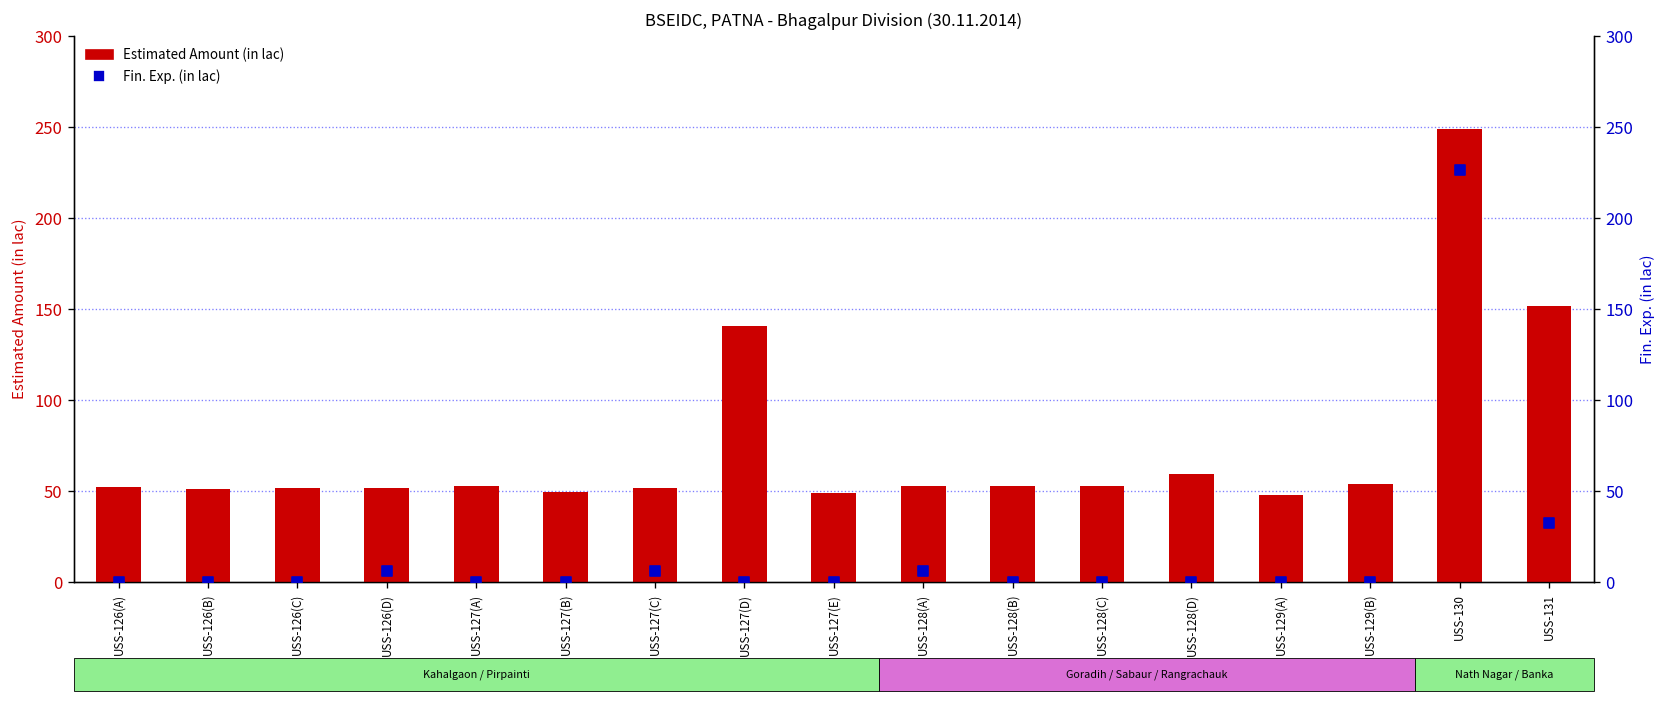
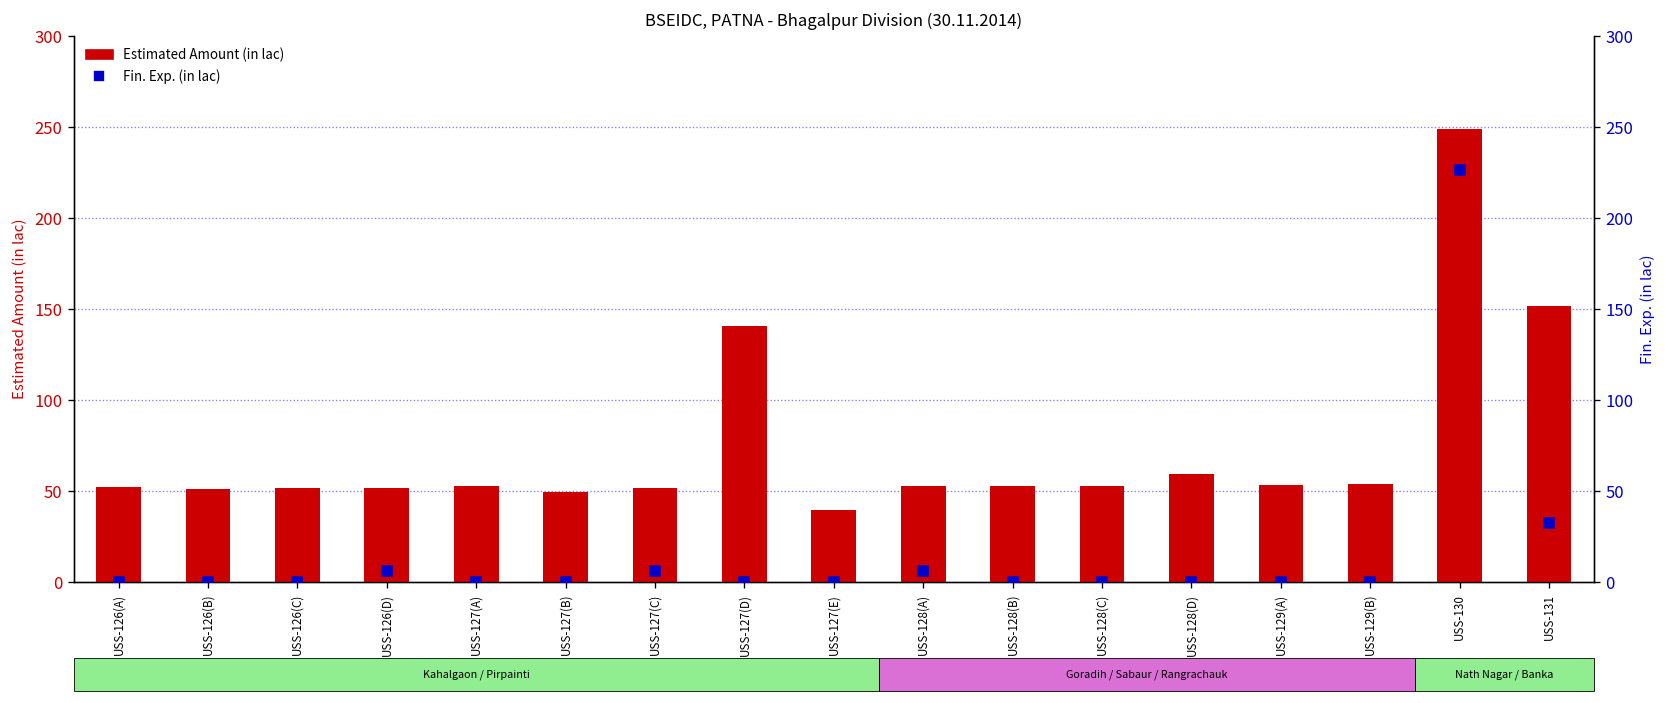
  {
    "Estimated Amount (in lac)": {
      "USS-126(A)": 52,
      "USS-126(B)": 51,
      "USS-126(C)": 51,
      "USS-126(D)": 51,
      "USS-127(A)": 52,
      "USS-127(B)": 49,
      "USS-127(C)": 52,
      "USS-127(D)": 140,
-     "USS-127(E)": 49,
+     "USS-127(E)": 39,
      "USS-128(A)": 53,
      "USS-128(B)": 53,
      "USS-128(C)": 53,
      "USS-128(D)": 59,
-     "USS-129(A)": 48,
+     "USS-129(A)": 53,
      "USS-129(B)": 54,
      "USS-130": 249,
      "USS-131": 152
    }
  }
